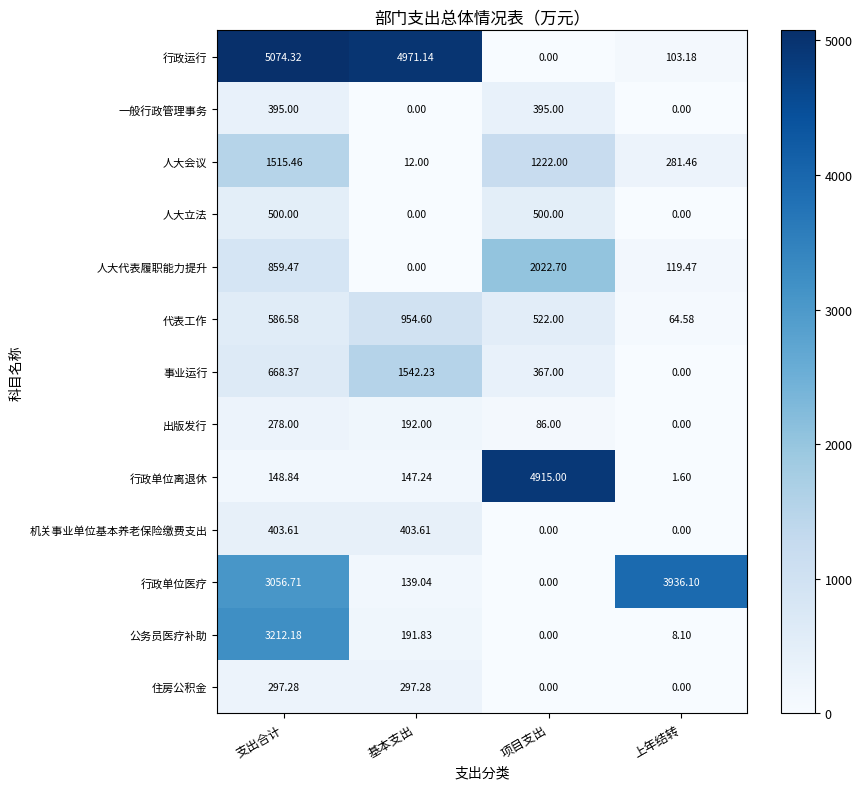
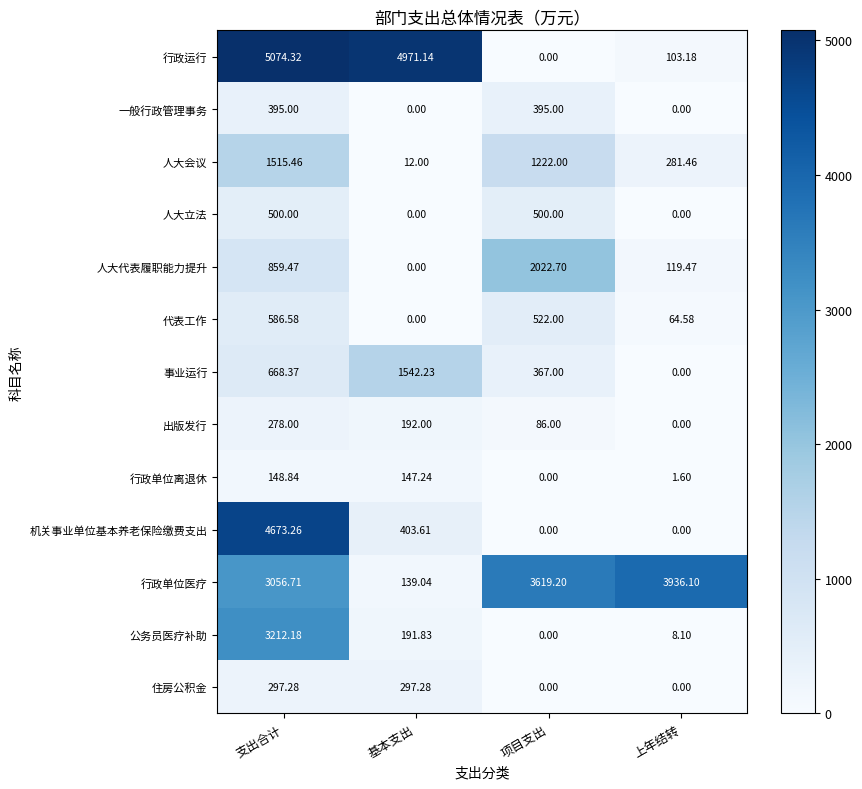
  {
    "行政运行": {
      "支出合计": 5074.32,
      "基本支出": 4971.14,
      "项目支出": 0.00,
      "上年结转": 103.18
    },
    "一般行政管理事务": {
      "支出合计": 395.00,
      "基本支出": 0.00,
      "项目支出": 395.00,
      "上年结转": 0.00
    },
    "人大会议": {
      "支出合计": 1515.46,
      "基本支出": 12.00,
      "项目支出": 1222.00,
      "上年结转": 281.46
    },
    "人大立法": {
      "支出合计": 500.00,
      "基本支出": 0.00,
      "项目支出": 500.00,
      "上年结转": 0.00
    },
    "人大代表履职能力提升": {
      "支出合计": 859.47,
      "基本支出": 0.00,
      "项目支出": 2022.70,
      "上年结转": 119.47
    },
    "代表工作": {
      "支出合计": 586.58,
-     "基本支出": 954.60,
+     "基本支出": 0.00,
      "项目支出": 522.00,
      "上年结转": 64.58
    },
    "事业运行": {
      "支出合计": 668.37,
      "基本支出": 1542.23,
      "项目支出": 367.00,
      "上年结转": 0.00
    },
    "出版发行": {
      "支出合计": 278.00,
      "基本支出": 192.00,
      "项目支出": 86.00,
      "上年结转": 0.00
    },
    "行政单位离退休": {
      "支出合计": 148.84,
      "基本支出": 147.24,
-     "项目支出": 4915.00,
+     "项目支出": 0.00,
      "上年结转": 1.60
    },
    "机关事业单位基本养老保险缴费支出": {
-     "支出合计": 403.61,
+     "支出合计": 4673.26,
      "基本支出": 403.61,
      "项目支出": 0.00,
      "上年结转": 0.00
    },
    "行政单位医疗": {
      "支出合计": 3056.71,
      "基本支出": 139.04,
-     "项目支出": 0.00,
+     "项目支出": 3619.20,
      "上年结转": 3936.10
    },
    "公务员医疗补助": {
      "支出合计": 3212.18,
      "基本支出": 191.83,
      "项目支出": 0.00,
      "上年结转": 8.10
    },
    "住房公积金": {
      "支出合计": 297.28,
      "基本支出": 297.28,
      "项目支出": 0.00,
      "上年结转": 0.00
    }
  }
